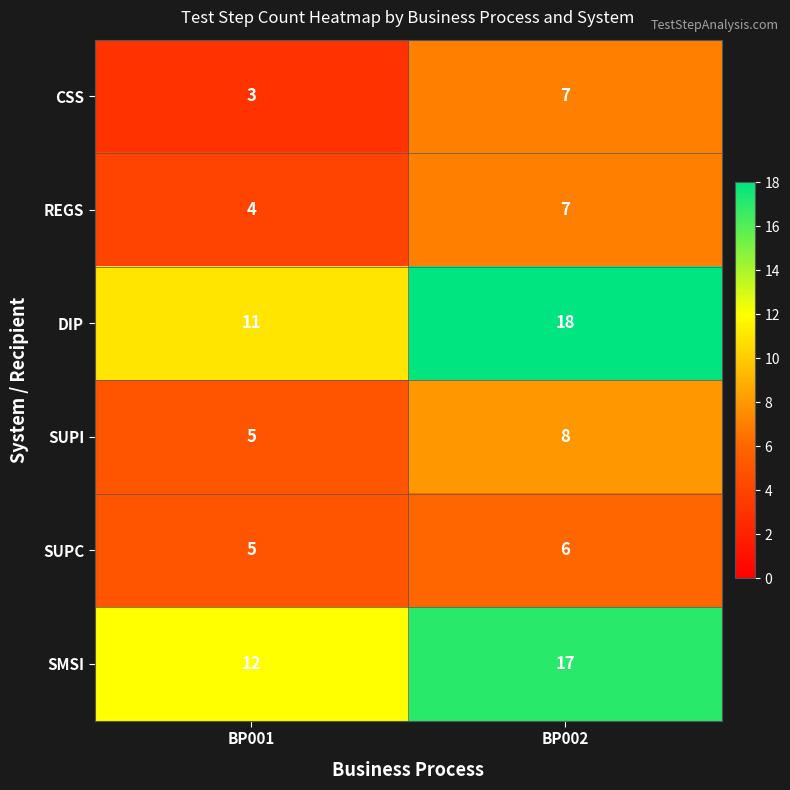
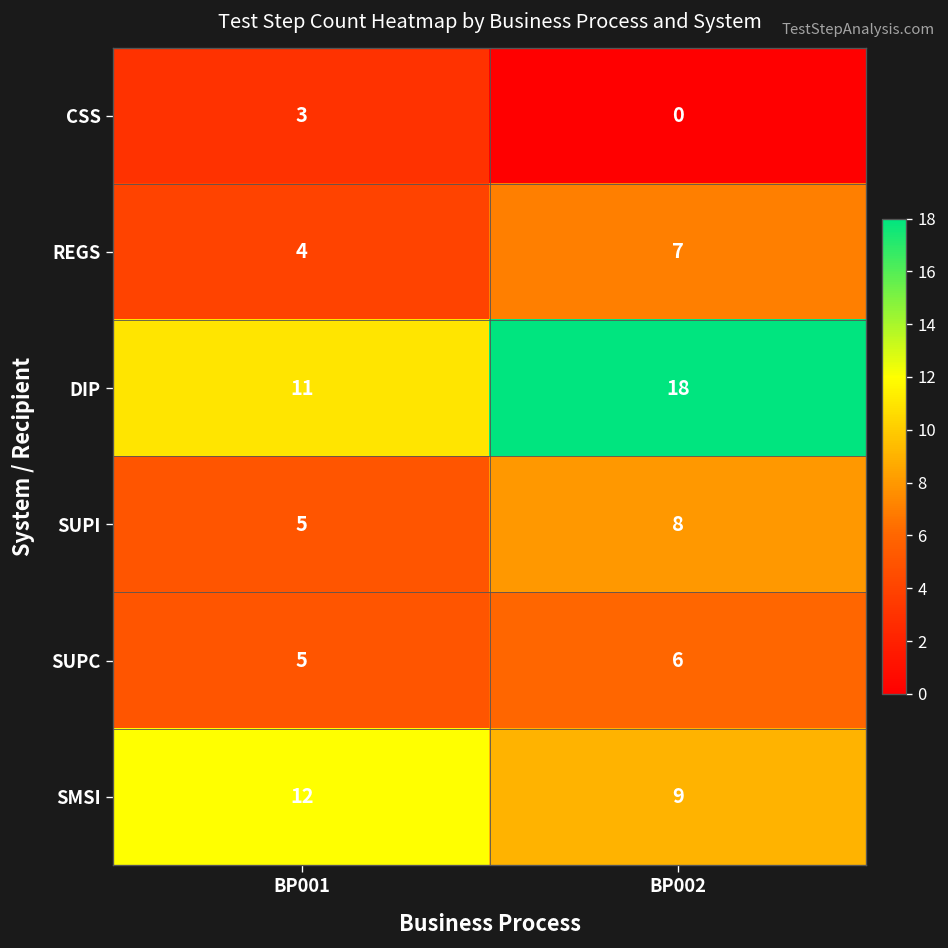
  {
    "CSS": {
      "BP001": 3,
-     "BP002": 7
+     "BP002": 0
    },
    "REGS": {
      "BP001": 4,
      "BP002": 7
    },
    "DIP": {
      "BP001": 11,
      "BP002": 18
    },
    "SUPI": {
      "BP001": 5,
      "BP002": 8
    },
    "SUPC": {
      "BP001": 5,
      "BP002": 6
    },
    "SMSI": {
      "BP001": 12,
-     "BP002": 17
+     "BP002": 9
    }
  }
